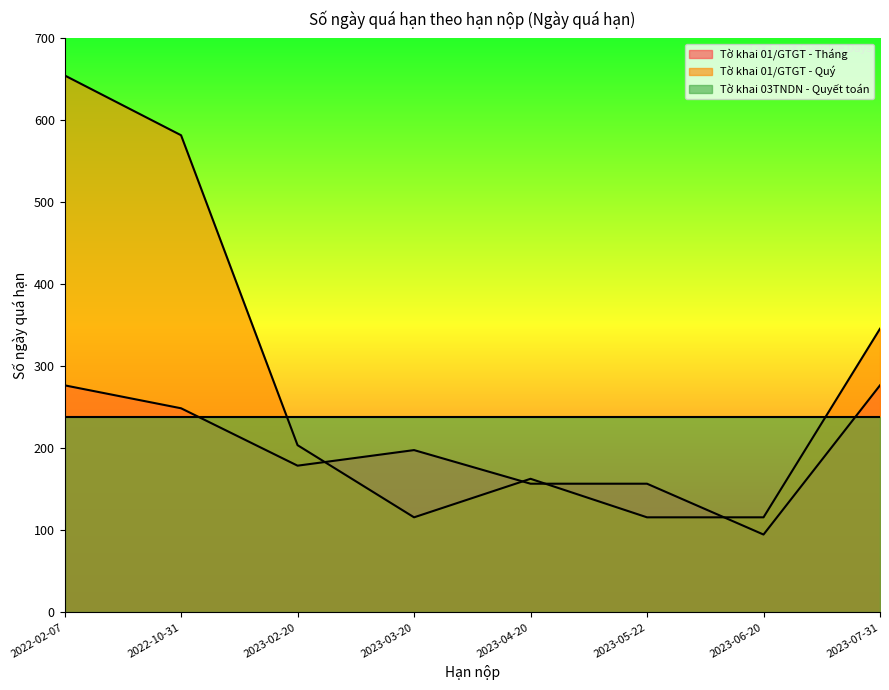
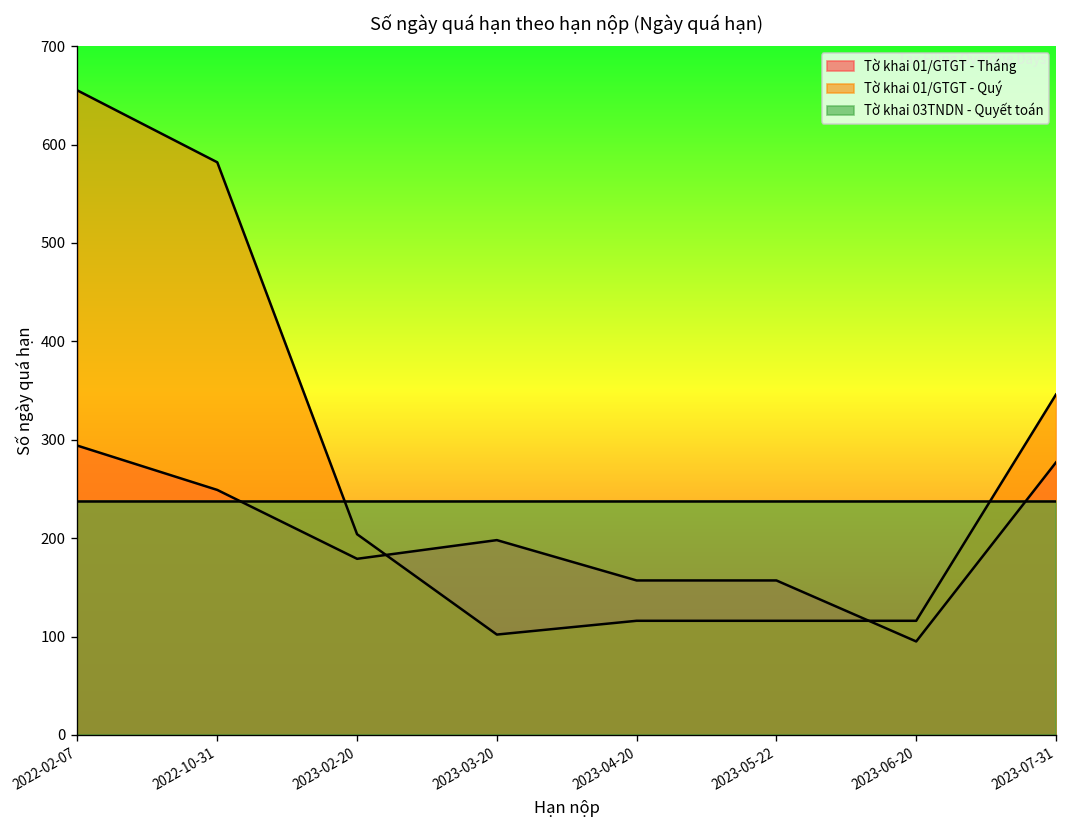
  {
    "Tờ khai 01/GTGT - Tháng": {
-     "2022-02-07": 280,
+     "2022-02-07": 290,
      "2022-10-31": 250,
      "2023-02-20": 180,
      "2023-03-20": 200,
      "2023-04-20": 160,
      "2023-05-22": 160,
      "2023-06-20": 100,
      "2023-07-31": 280
    },
    "Tờ khai 01/GTGT - Quý": {
      "2022-02-07": 660,
      "2022-10-31": 580,
      "2023-02-20": 200,
-     "2023-03-20": 120,
-     "2023-04-20": 160,
+     "2023-03-20": 100,
+     "2023-04-20": 120,
      "2023-05-22": 120,
      "2023-06-20": 120,
      "2023-07-31": 350
    },
    "Tờ khai 03TNDN - Quyết toán": {
      "2022-02-07": 240,
      "2022-10-31": 240,
      "2023-02-20": 240,
      "2023-03-20": 240,
      "2023-04-20": 240,
      "2023-05-22": 240,
      "2023-06-20": 240,
      "2023-07-31": 240
    }
  }
